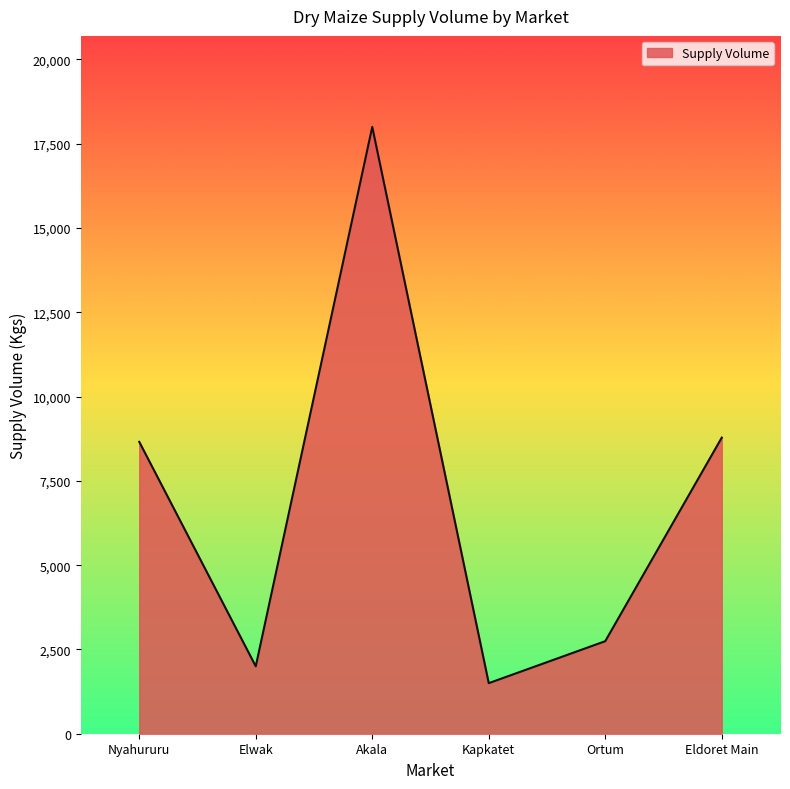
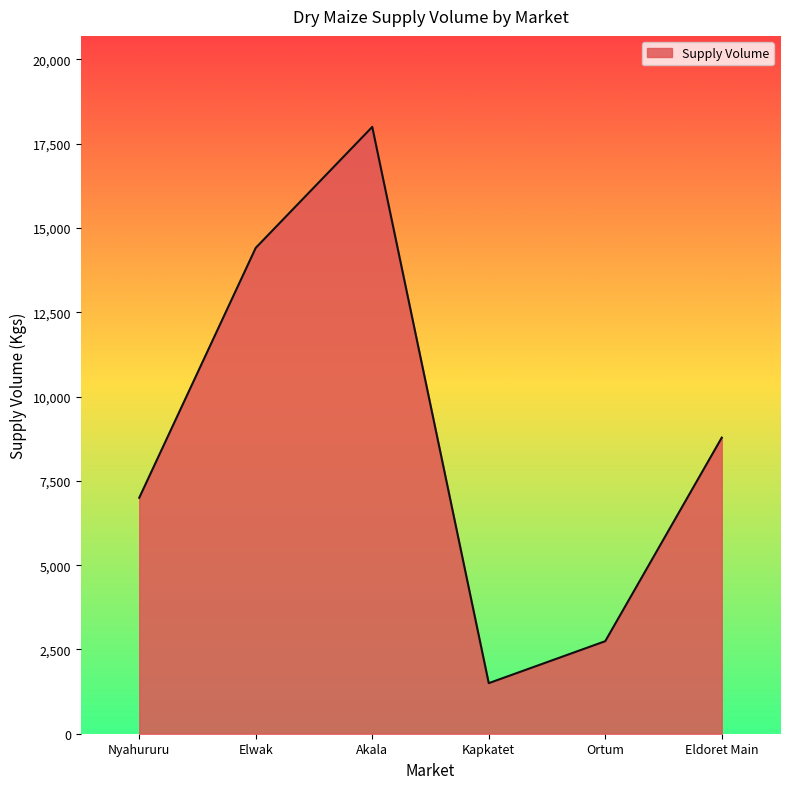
  {
-   "Nyahururu": "8,700",
-   "Elwak": "2,000",
+   "Nyahururu": "7,000",
+   "Elwak": "14,400",
    "Akala": "18,000",
    "Kapkatet": "1,500",
    "Ortum": "2,700",
    "Eldoret Main": "8,800"
  }
